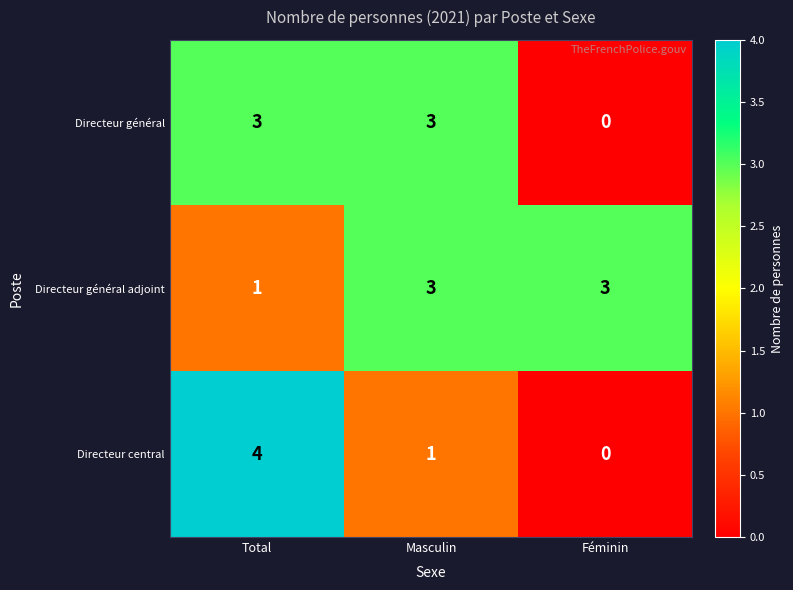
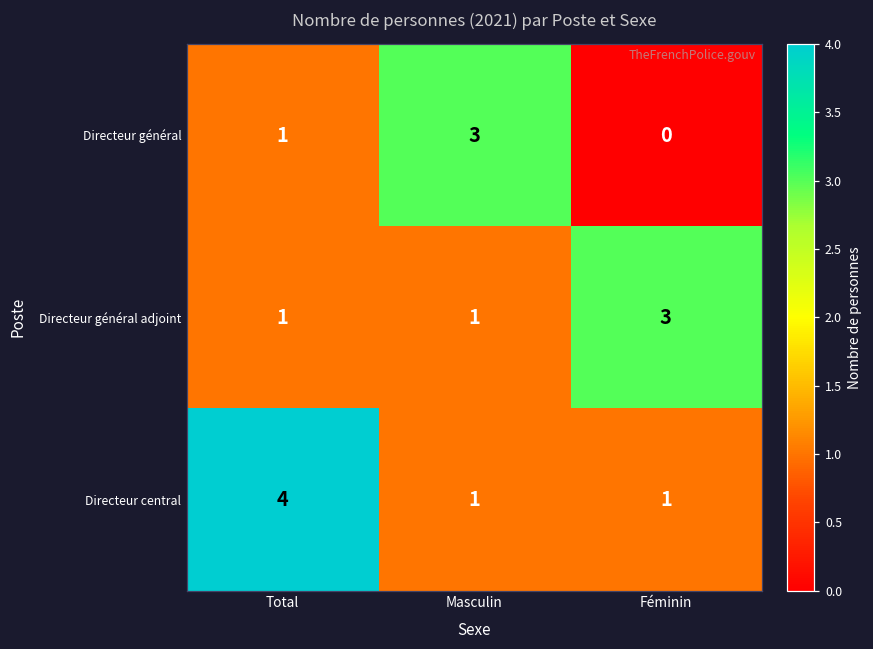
  {
    "Directeur général": {
-     "Total": 3,
+     "Total": 1,
      "Masculin": 3
    },
    "Directeur général adjoint": {
      "Total": 1,
-     "Masculin": 3,
+     "Masculin": 1,
      "Féminin": 3
    },
    "Directeur central": {
      "Total": 4,
      "Masculin": 1,
-     "Féminin": 0
+     "Féminin": 1
    }
  }
